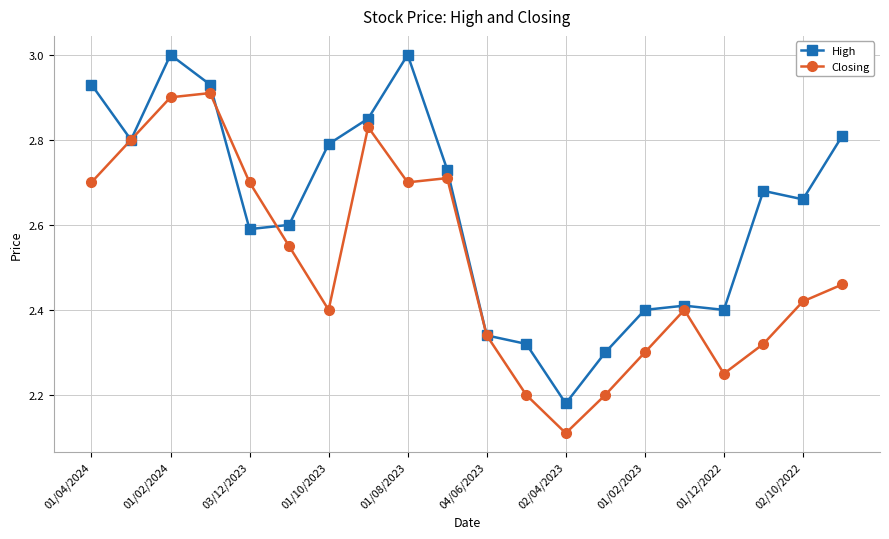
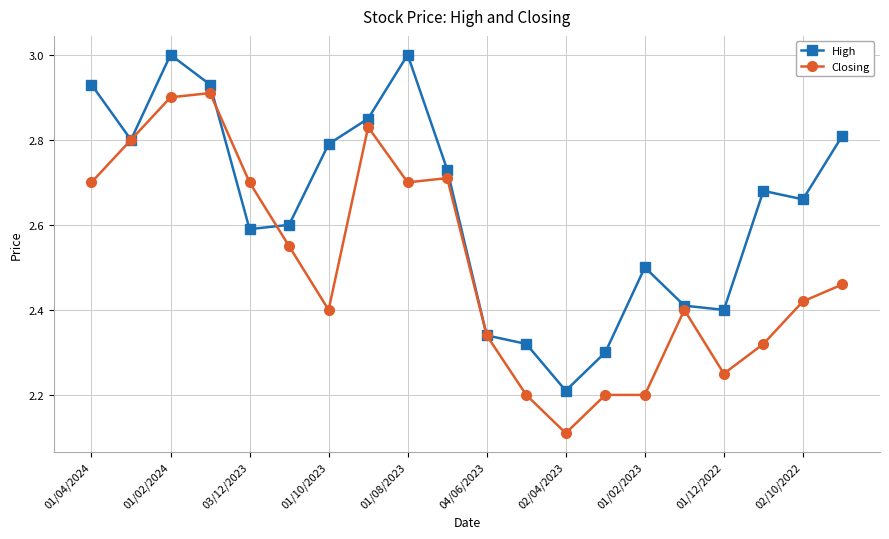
  {
    "High": {
      "01/04/2024": 2.93,
      "01/02/2024": 3.00,
      "03/12/2023": 2.59,
      "01/10/2023": 2.79,
      "01/08/2023": 3.00,
-     "02/04/2023": 2.18,
-     "01/02/2023": 2.4,
+     "02/04/2023": 2.21,
+     "01/02/2023": 2.5,
      "01/12/2022": 2.40,
      "02/10/2022": 2.66
    },
    "Closing": {
      "01/04/2024": 2.7,
      "01/02/2024": 2.9,
      "03/12/2023": 2.7,
      "01/10/2023": 2.4,
      "01/08/2023": 2.7,
      "02/04/2023": 2.11,
-     "01/02/2023": 2.3,
+     "01/02/2023": 2.2,
      "01/12/2022": 2.25,
      "02/10/2022": 2.42
    }
  }
